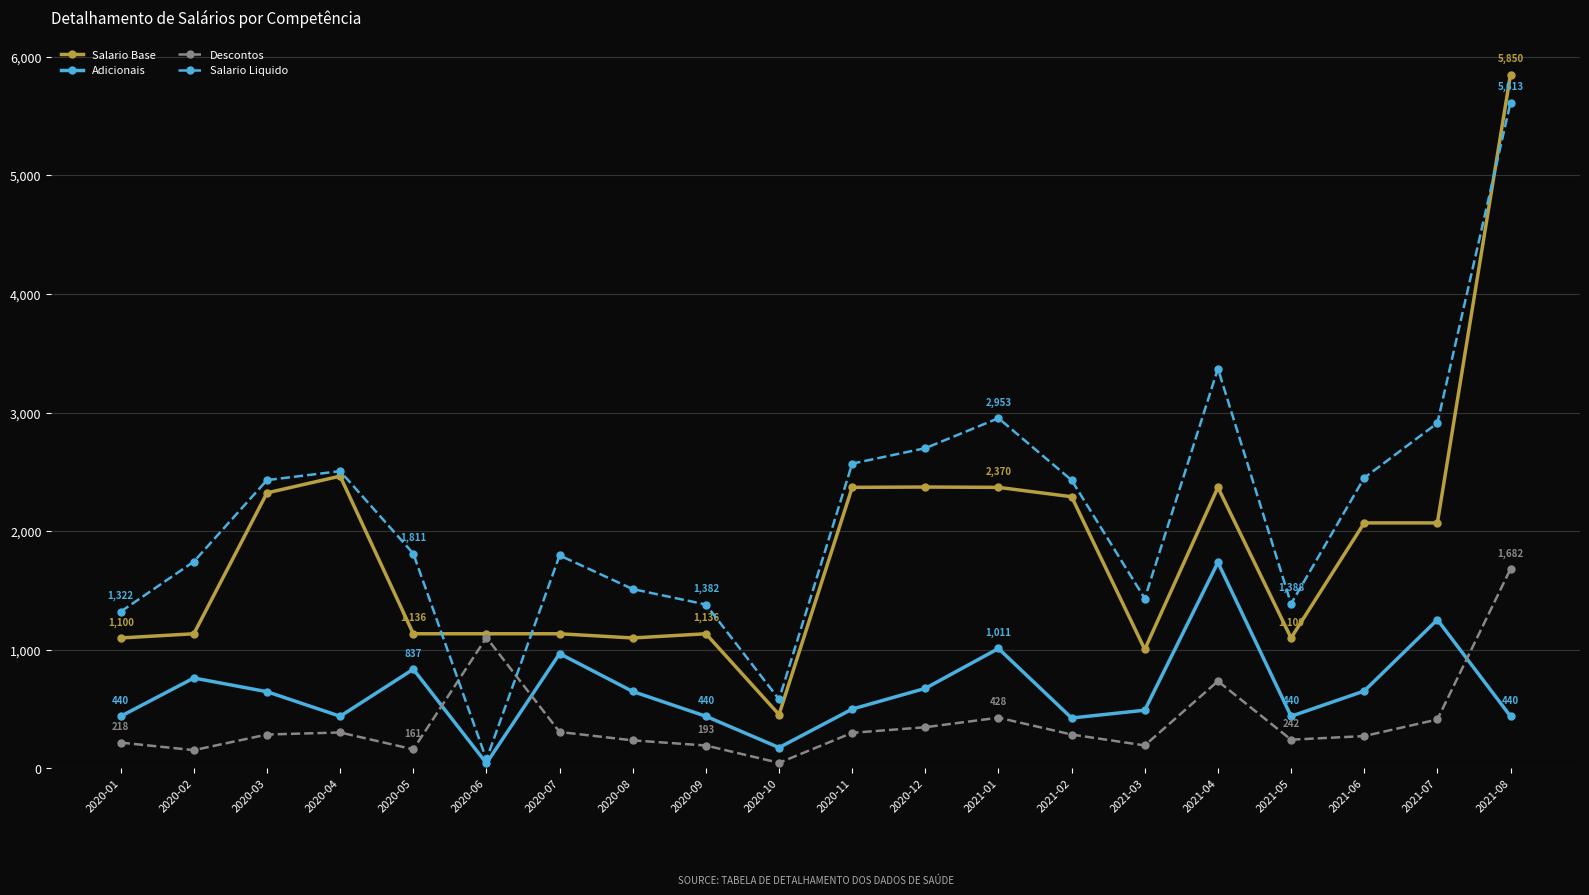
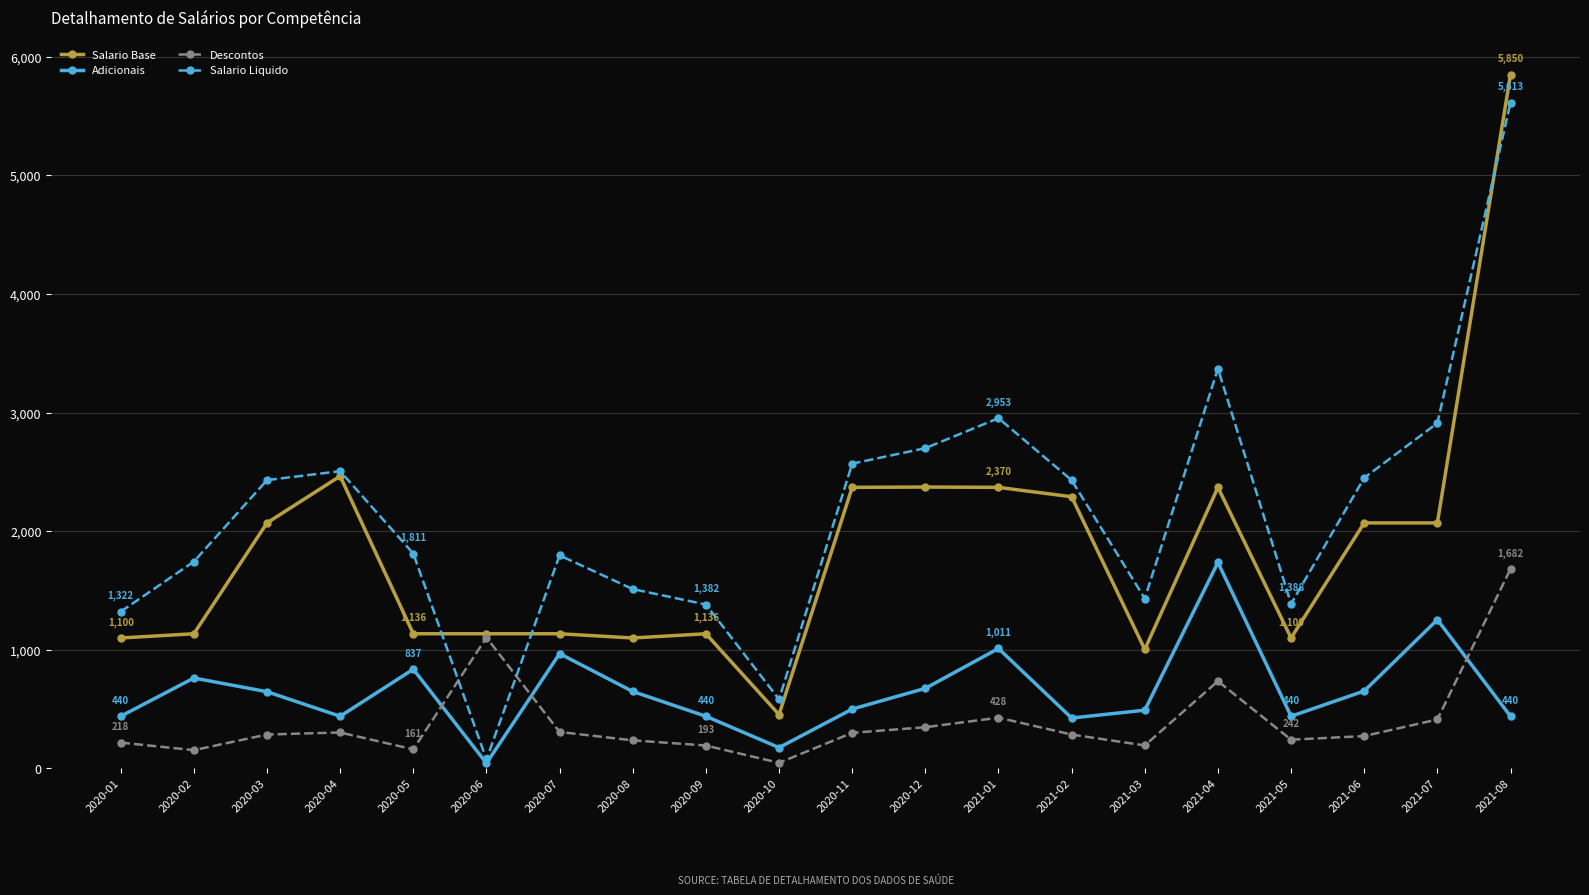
  {
    "Salario Base": {
      "2020-02": "1,140",
-     "2020-03": "2,320",
+     "2020-03": "2,070",
      "2020-04": "2,460",
      "2020-06": "1,140",
      "2020-07": "1,140",
      "2020-08": "1,100",
      "2020-10": "450",
      "2020-11": "2,370",
      "2020-12": "2,370",
      "2021-02": "2,290",
      "2021-03": "1,000",
      "2021-04": "2,370",
      "2021-06": "2,070",
      "2021-07": "2,070"
    },
    "Descontos": {
      "2020-01": "218",
      "2020-05": "161",
      "2020-09": "193",
      "2021-01": "428",
      "2021-05": "242",
      "2021-08": "1,682"
    }
  }
